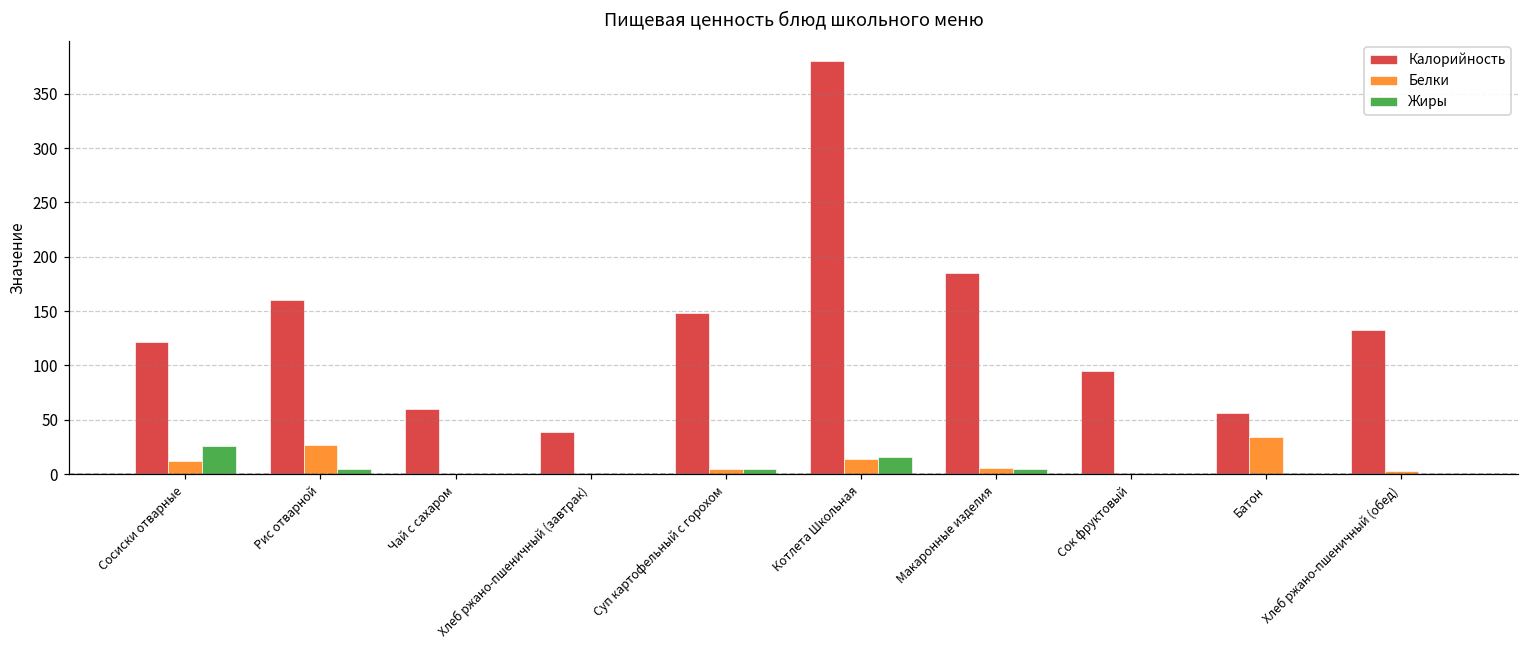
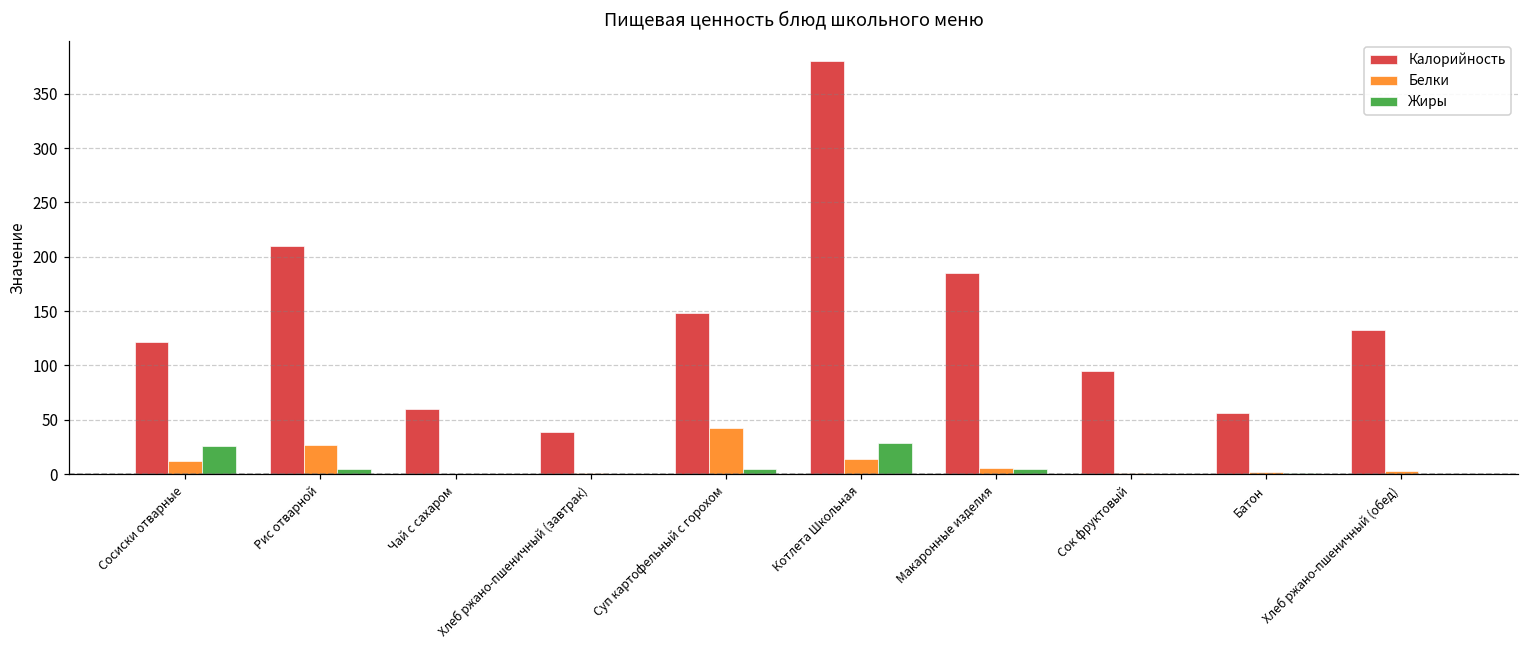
  {
    "Калорийность": {
      "Сосиски отварные": 120,
-     "Рис отварной": 160,
+     "Рис отварной": 210,
      "Чай с сахаром": 60,
      "Хлеб ржано-пшеничный (завтрак)": 40,
      "Суп картофельный с горохом": 150,
      "Котлета Школьная": 380,
      "Макаронные изделия": 190,
      "Сок фруктовый": 100,
      "Батон": 60,
      "Хлеб ржано-пшеничный (обед)": 130
    },
    "Белки": {
      "Сосиски отварные": 10,
      "Рис отварной": 30,
      "Чай с сахаром": 0,
-     "Суп картофельный с горохом": 10,
+     "Суп картофельный с горохом": 40,
      "Котлета Школьная": 10,
      "Макаронные изделия": 10,
-     "Батон": 30,
+     "Батон": 0,
      "Хлеб ржано-пшеничный (обед)": 0
    },
    "Жиры": {
      "Сосиски отварные": 30,
      "Рис отварной": 10,
      "Чай с сахаром": 0,
      "Хлеб ржано-пшеничный (завтрак)": 0,
      "Суп картофельный с горохом": 10,
-     "Котлета Школьная": 20,
+     "Котлета Школьная": 30,
      "Макаронные изделия": 10,
      "Сок фруктовый": 0,
      "Хлеб ржано-пшеничный (обед)": 0
    }
  }
